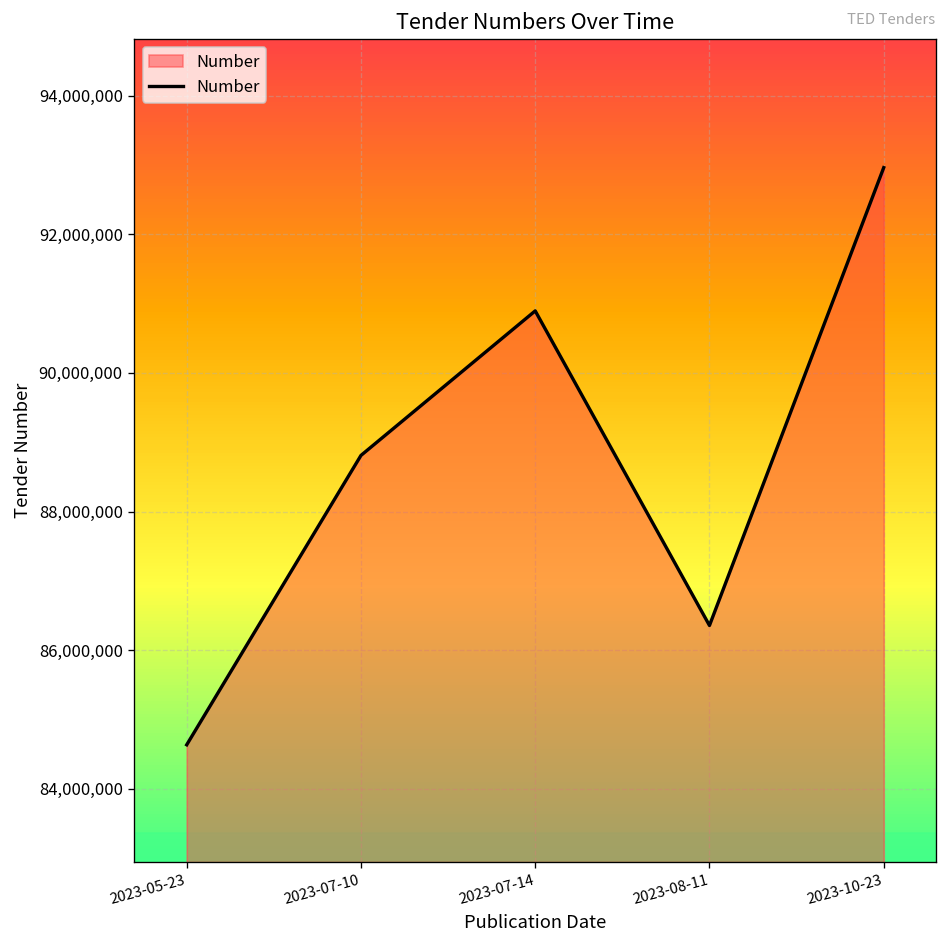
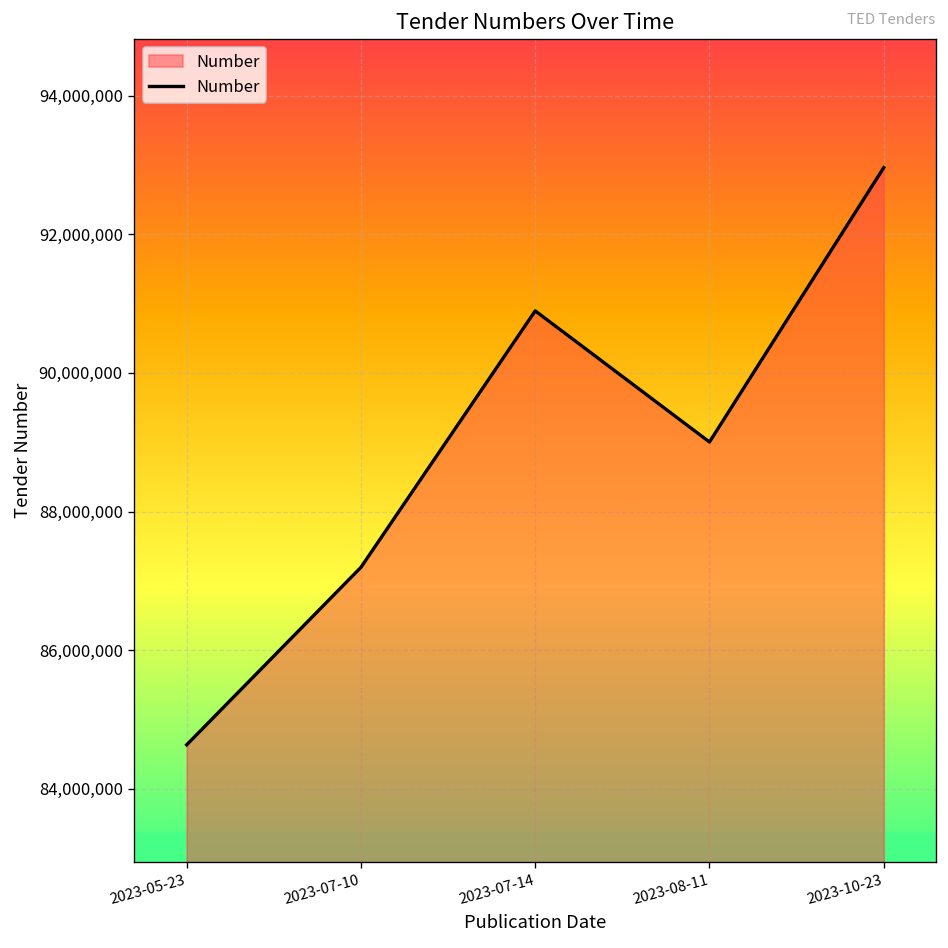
  {
    "2023-05-23": "84,600,000",
-   "2023-07-10": "88,800,000",
+   "2023-07-10": "87,200,000",
    "2023-07-14": "90,900,000",
-   "2023-08-11": "86,400,000",
+   "2023-08-11": "89,000,000",
    "2023-10-23": "93,000,000"
  }
